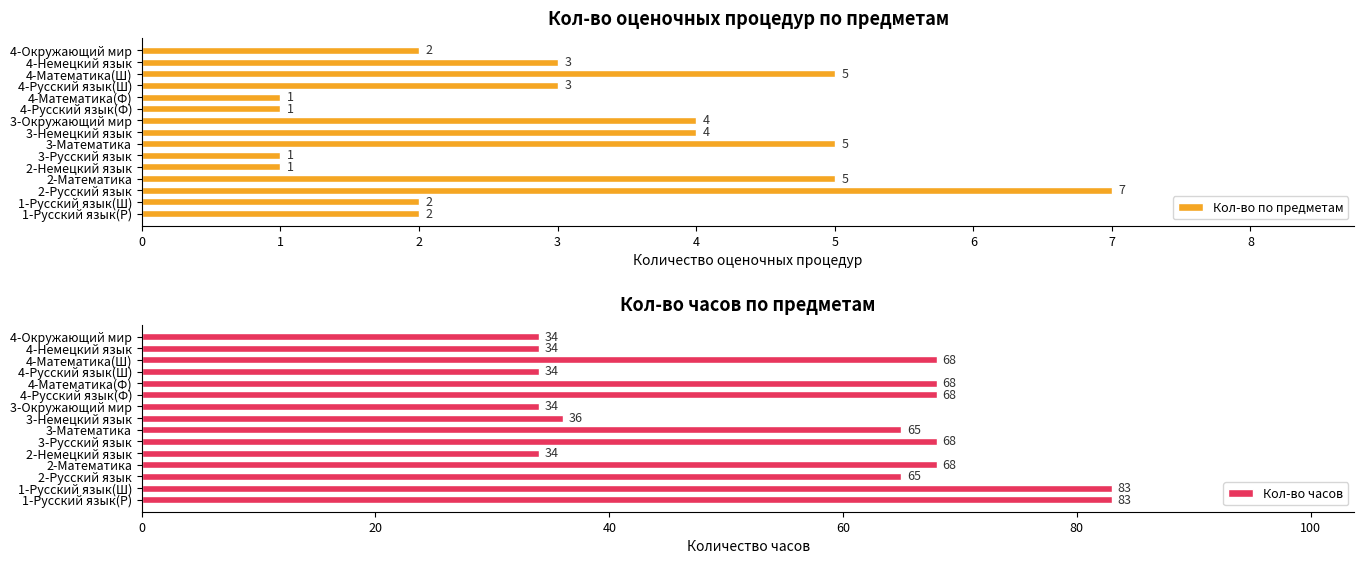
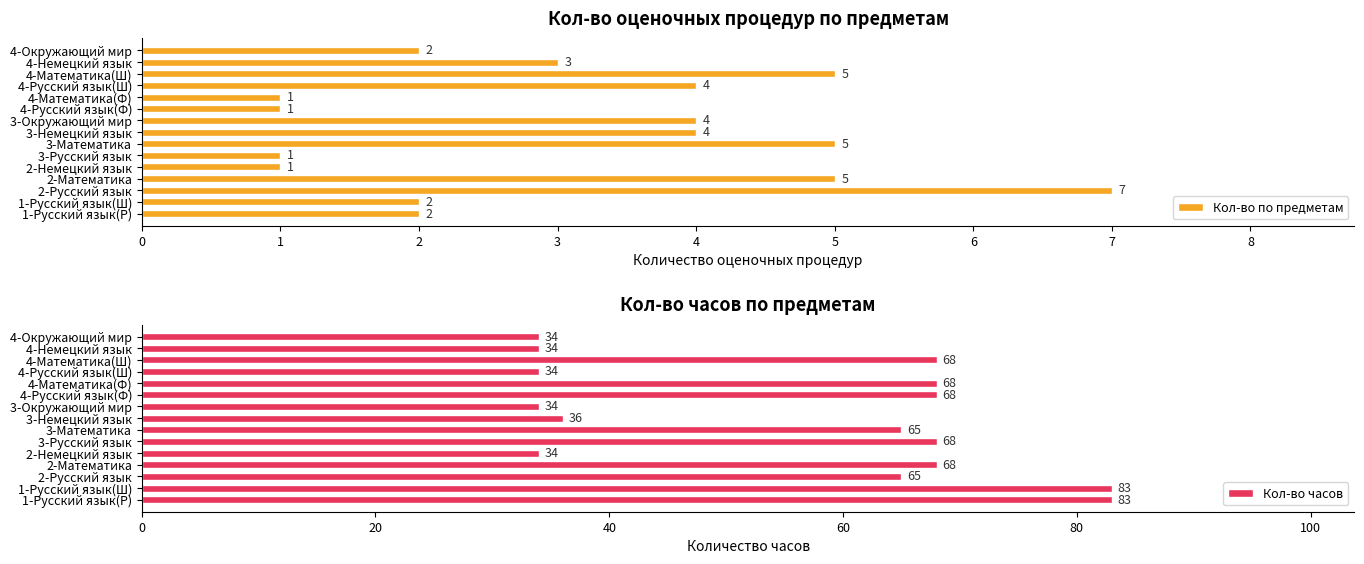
  {
    "Кол-во оценочных процедур по предметам": {
      "4-Окружающий мир": 2,
      "4-Немецкий язык": 3,
      "4-Математика(Ш)": 5,
-     "4-Русский язык(Ш)": 3,
+     "4-Русский язык(Ш)": 4,
      "4-Математика(Ф)": 1,
      "4-Русский язык(Ф)": 1,
      "3-Окружающий мир": 4,
      "3-Немецкий язык": 4,
      "3-Математика": 5,
      "3-Русский язык": 1,
      "2-Немецкий язык": 1,
      "2-Математика": 5,
      "2-Русский язык": 7,
      "1-Русский язык(Ш)": 2,
      "1-Русский язык(Р)": 2
    },
    "Кол-во часов по предметам": {
      "4-Окружающий мир": 34,
      "4-Немецкий язык": 34,
      "4-Математика(Ш)": 68,
      "4-Русский язык(Ш)": 34,
      "4-Математика(Ф)": 68,
      "4-Русский язык(Ф)": 68,
      "3-Окружающий мир": 34,
      "3-Немецкий язык": 36,
      "3-Математика": 65,
      "3-Русский язык": 68,
      "2-Немецкий язык": 34,
      "2-Математика": 68,
      "2-Русский язык": 65,
      "1-Русский язык(Ш)": 83,
      "1-Русский язык(Р)": 83
    }
  }
